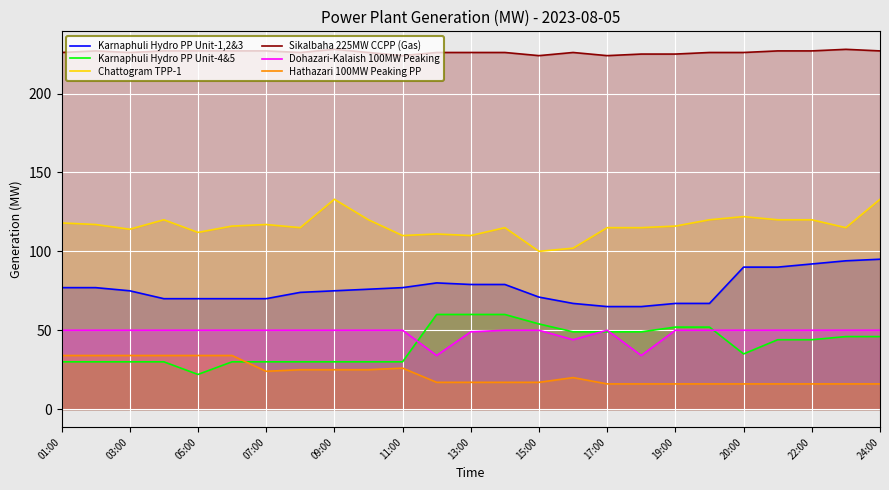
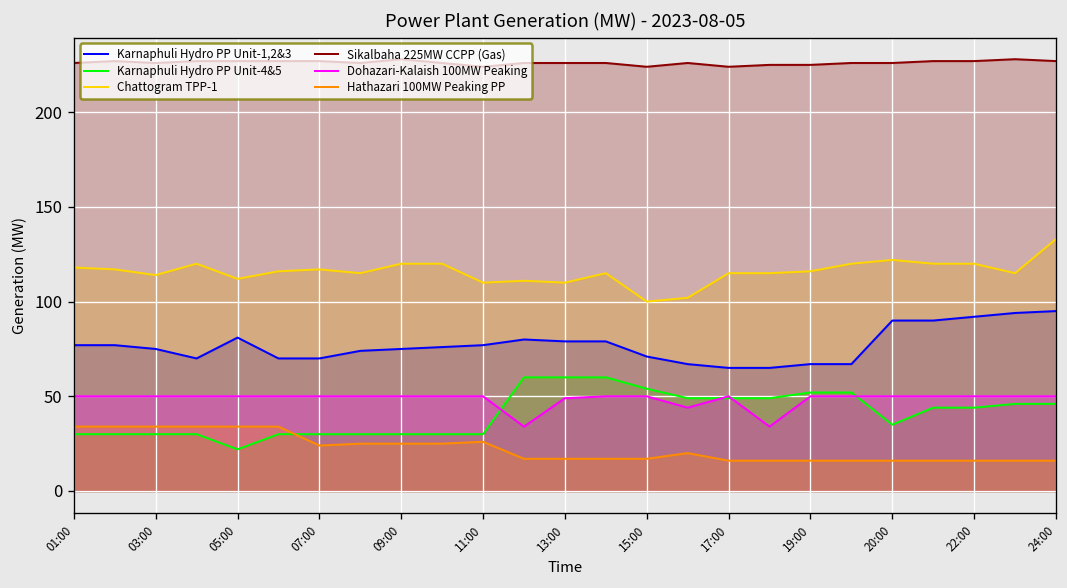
  {
    "Karnaphuli Hydro PP Unit-1,2&3": {
      "01:00": 77,
      "03:00": 75,
-     "05:00": 70,
+     "05:00": 81,
      "07:00": 70,
      "09:00": 75,
      "11:00": 77,
      "13:00": 79,
      "15:00": 71,
      "17:00": 65,
      "19:00": 67,
      "20:00": 90,
      "22:00": 92,
      "24:00": 95
    },
    "Karnaphuli Hydro PP Unit-4&5": {
      "01:00": 30,
      "03:00": 30,
      "05:00": 22,
      "07:00": 30,
      "09:00": 30,
      "11:00": 30,
      "13:00": 60,
      "15:00": 54,
      "19:00": 52,
      "20:00": 35,
      "22:00": 44,
      "24:00": 46
    },
    "Chattogram TPP-1": {
      "01:00": 118,
      "03:00": 114,
      "05:00": 112,
      "07:00": 117,
-     "09:00": 133,
+     "09:00": 120,
      "11:00": 110,
      "13:00": 110,
      "15:00": 100,
      "17:00": 115,
      "19:00": 116,
      "20:00": 122,
      "22:00": 120,
      "24:00": 133
    },
    "Sikalbaha 225MW CCPP (Gas)": {
      "01:00": 226,
      "13:00": 226,
      "15:00": 224,
      "17:00": 224,
      "19:00": 225,
      "20:00": 226,
      "22:00": 227,
      "24:00": 227
    },
    "Dohazari-Kalaish 100MW Peaking": {
      "01:00": 50,
      "03:00": 50,
      "05:00": 50,
      "07:00": 50,
      "09:00": 50,
      "11:00": 50,
      "13:00": 49,
      "15:00": 50,
      "19:00": 50,
      "20:00": 50,
      "22:00": 50,
      "24:00": 50
    },
    "Hathazari 100MW Peaking PP": {
      "01:00": 34,
      "03:00": 34,
      "05:00": 34,
      "07:00": 24,
      "09:00": 25,
      "11:00": 26,
      "13:00": 17,
      "15:00": 17,
      "17:00": 16,
      "19:00": 16,
      "20:00": 16,
      "22:00": 16,
      "24:00": 16
    }
  }
